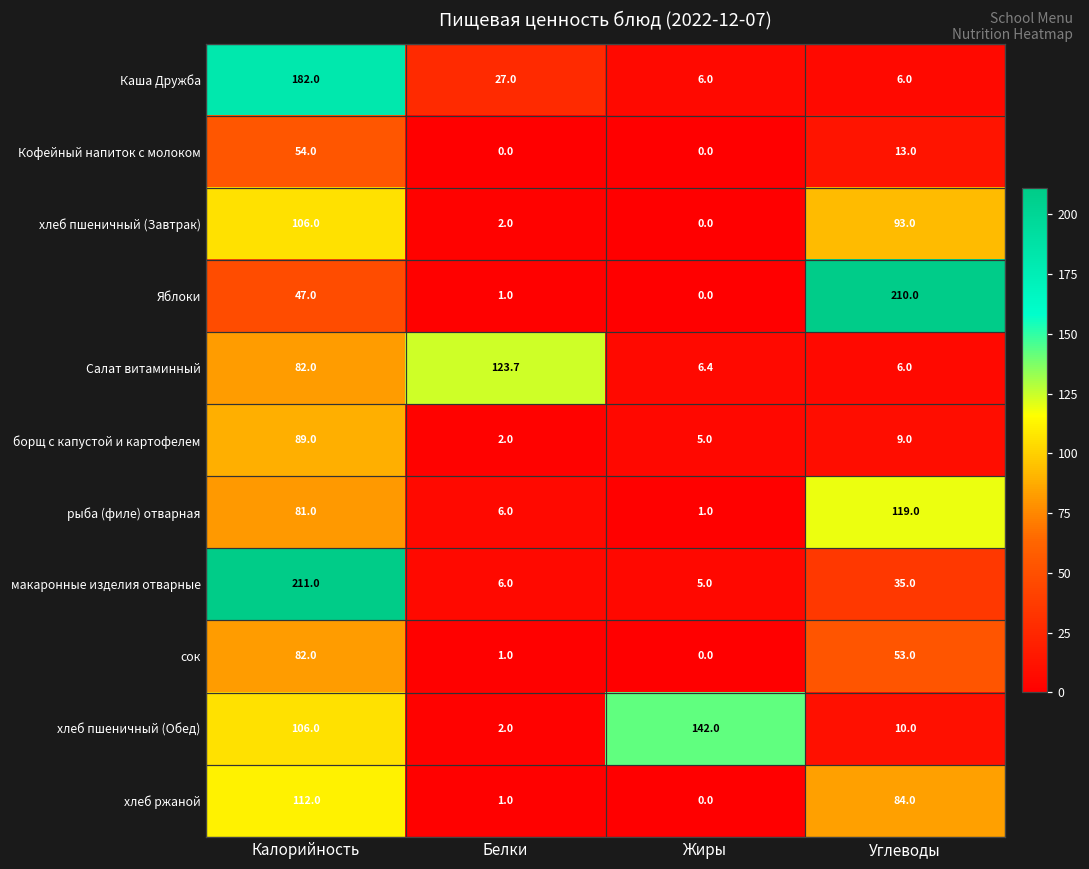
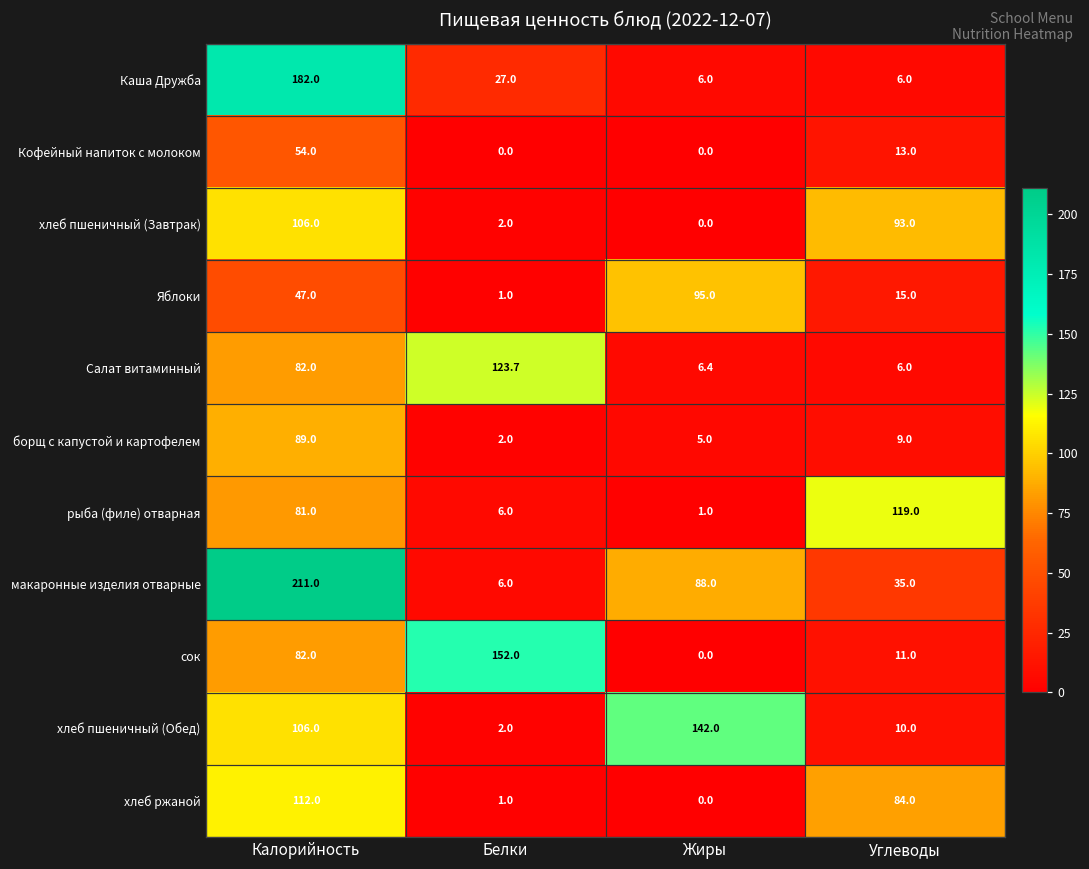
  {
    "Каша Дружба": {
      "Калорийность": 182.0,
      "Белки": 27.0,
      "Жиры": 6.0,
      "Углеводы": 6.0
    },
    "Кофейный напиток с молоком": {
      "Калорийность": 54.0,
      "Белки": 0.0,
      "Жиры": 0.0,
      "Углеводы": 13.0
    },
    "хлеб пшеничный (Завтрак)": {
      "Калорийность": 106.0,
      "Белки": 2.0,
      "Жиры": 0.0,
      "Углеводы": 93.0
    },
    "Яблоки": {
      "Калорийность": 47.0,
      "Белки": 1.0,
-     "Жиры": 0.0,
-     "Углеводы": 210.0
+     "Жиры": 95.0,
+     "Углеводы": 15.0
    },
    "Салат витаминный": {
      "Калорийность": 82.0,
      "Белки": 123.7,
      "Жиры": 6.4,
      "Углеводы": 6.0
    },
    "борщ с капустой и картофелем": {
      "Калорийность": 89.0,
      "Белки": 2.0,
      "Жиры": 5.0,
      "Углеводы": 9.0
    },
    "рыба (филе) отварная": {
      "Калорийность": 81.0,
      "Белки": 6.0,
      "Жиры": 1.0,
      "Углеводы": 119.0
    },
    "макаронные изделия отварные": {
      "Калорийность": 211.0,
      "Белки": 6.0,
-     "Жиры": 5.0,
+     "Жиры": 88.0,
      "Углеводы": 35.0
    },
    "сок": {
      "Калорийность": 82.0,
-     "Белки": 1.0,
+     "Белки": 152.0,
      "Жиры": 0.0,
-     "Углеводы": 53.0
+     "Углеводы": 11.0
    },
    "хлеб пшеничный (Обед)": {
      "Калорийность": 106.0,
      "Белки": 2.0,
      "Жиры": 142.0,
      "Углеводы": 10.0
    },
    "хлеб ржаной": {
      "Калорийность": 112.0,
      "Белки": 1.0,
      "Жиры": 0.0,
      "Углеводы": 84.0
    }
  }
